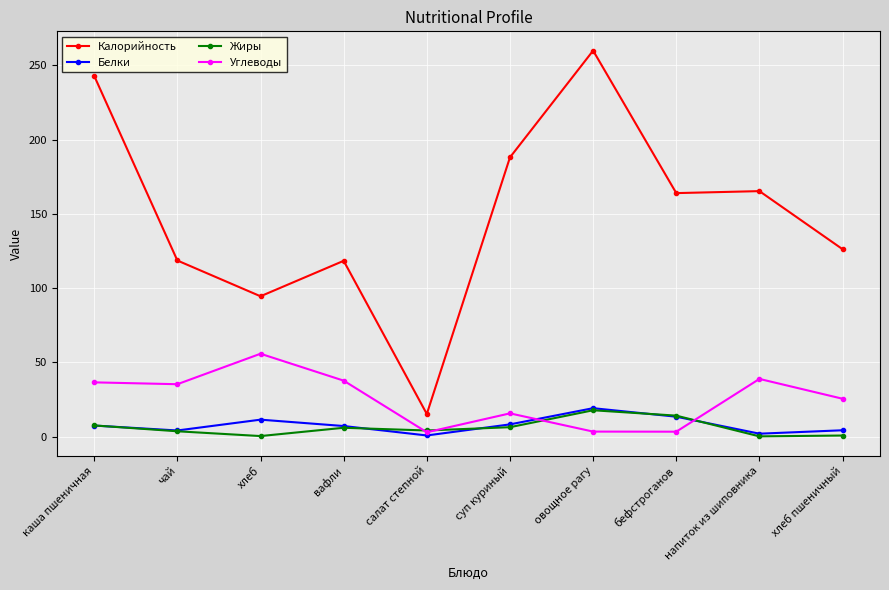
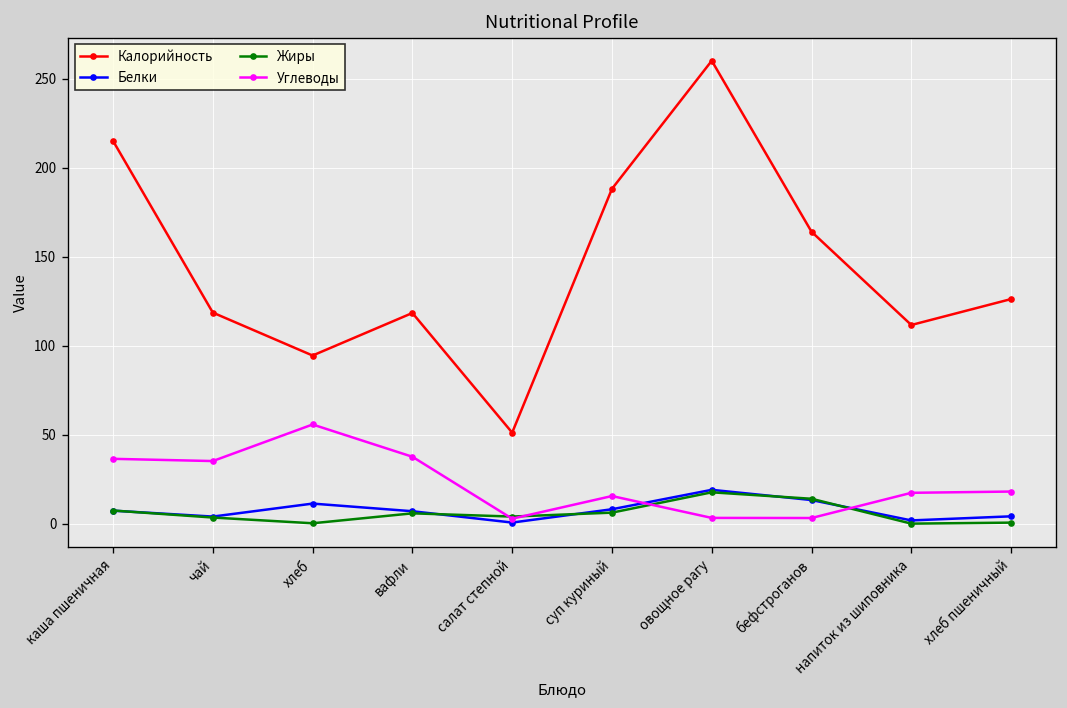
  {
    "Калорийность": {
-     "каша пшеничная": 243,
+     "каша пшеничная": 215,
      "чай": 119,
      "хлеб": 95,
      "вафли": 118,
-     "салат степной": 15,
+     "салат степной": 51,
      "суп куриный": 188,
      "овощное рагу": 260,
      "бефстроганов": 164,
-     "напиток из шиповника": 165,
+     "напиток из шиповника": 112,
      "хлеб пшеничный": 126
    },
    "Белки": {
      "хлеб": 11,
      "салат степной": 1,
      "суп куриный": 8,
      "напиток из шиповника": 2,
      "хлеб пшеничный": 4
    },
    "Жиры": {
      "хлеб": 0,
      "суп куриный": 6,
      "напиток из шиповника": 0,
      "хлеб пшеничный": 1
    },
    "Углеводы": {
      "каша пшеничная": 37,
      "чай": 35,
      "хлеб": 56,
      "вафли": 38,
      "суп куриный": 16,
      "овощное рагу": 3,
      "бефстроганов": 3,
-     "напиток из шиповника": 39,
-     "хлеб пшеничный": 25
+     "напиток из шиповника": 17,
+     "хлеб пшеничный": 18
    }
  }
